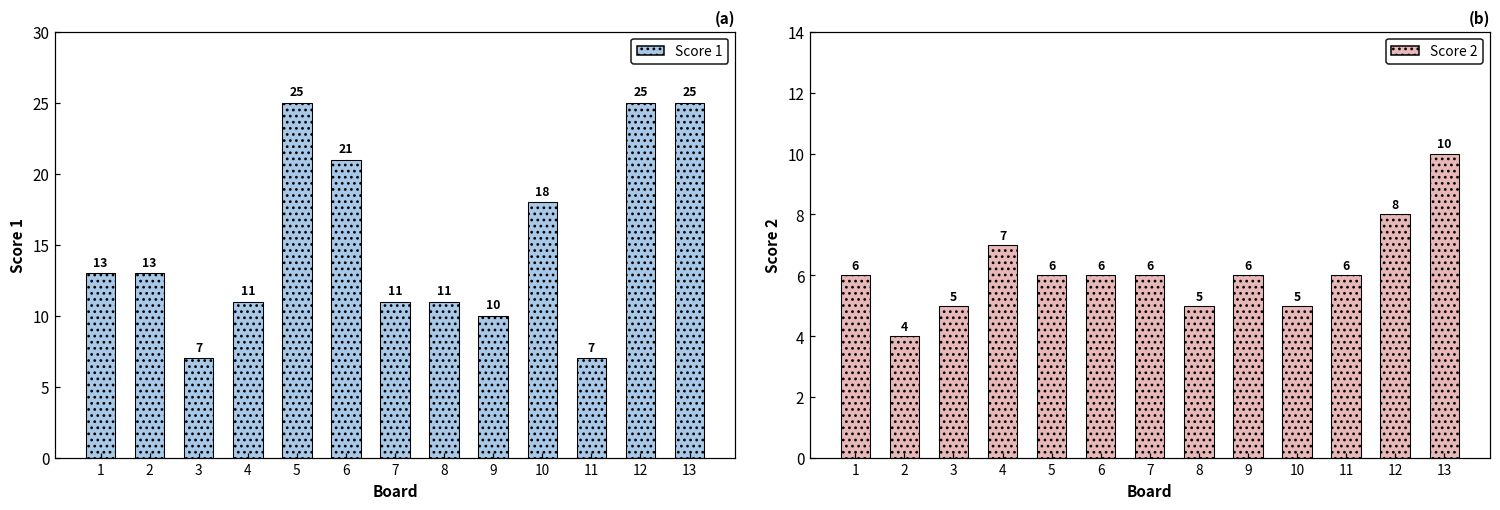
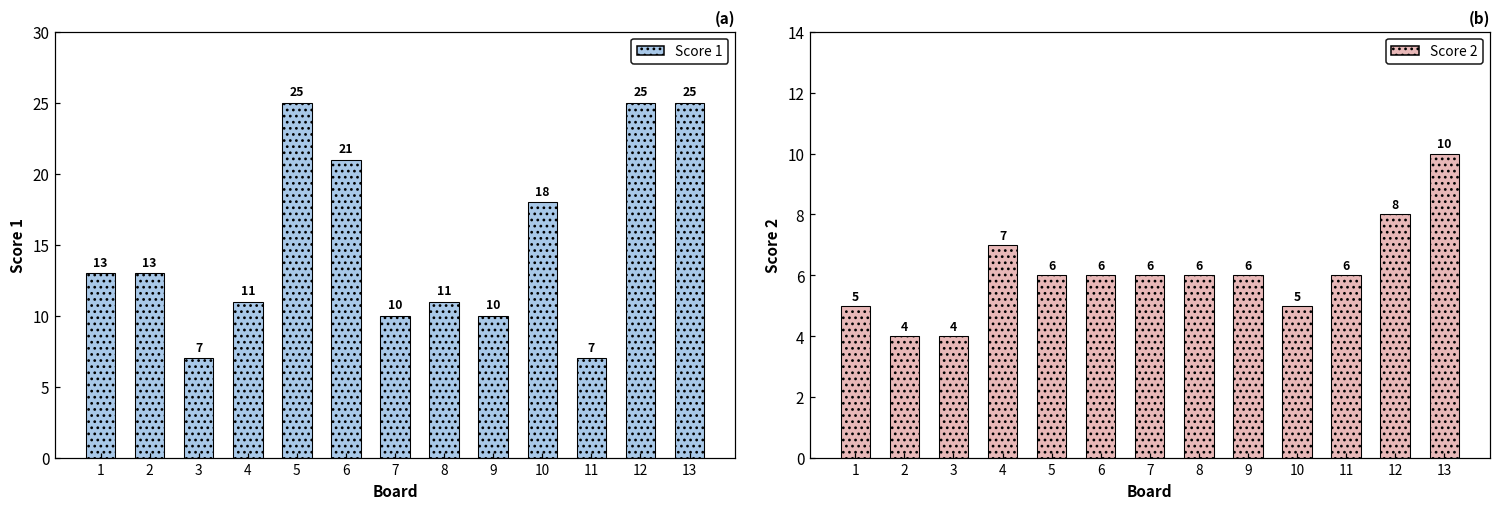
  {
    "(a)": {
      "1": 13,
      "2": 13,
      "3": 7,
      "4": 11,
      "5": 25,
      "6": 21,
-     "7": 11,
+     "7": 10,
      "8": 11,
      "9": 10,
      "10": 18,
      "11": 7,
      "12": 25,
      "13": 25
    },
    "(b)": {
-     "1": 6,
+     "1": 5,
      "2": 4,
-     "3": 5,
+     "3": 4,
      "4": 7,
      "5": 6,
      "6": 6,
      "7": 6,
-     "8": 5,
+     "8": 6,
      "9": 6,
      "10": 5,
      "11": 6,
      "12": 8,
      "13": 10
    }
  }
